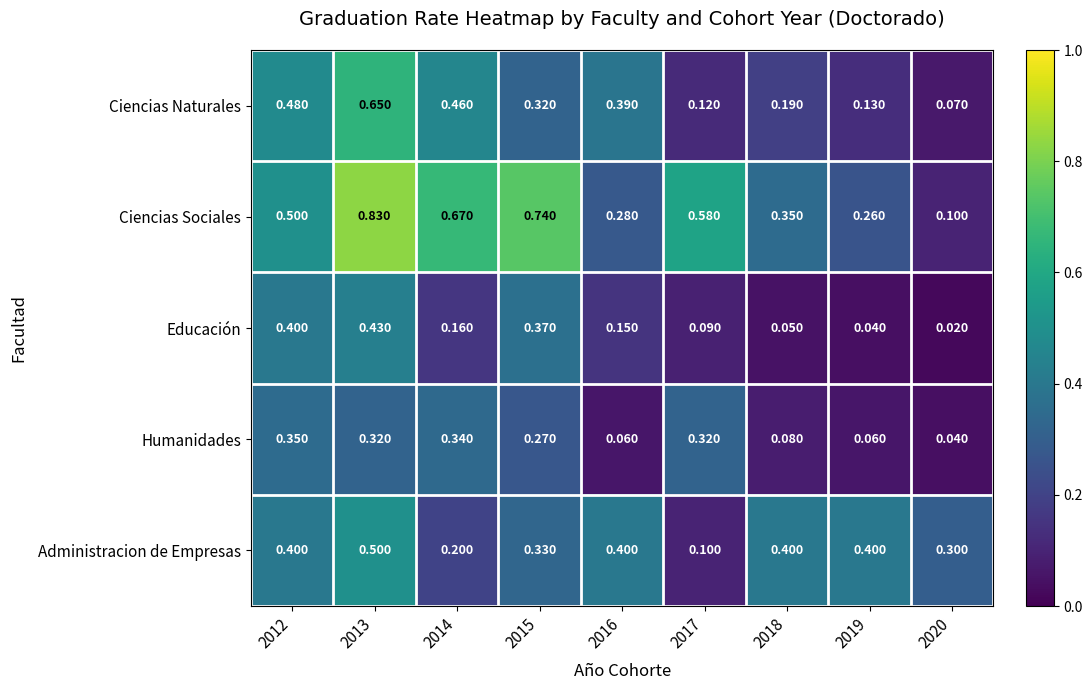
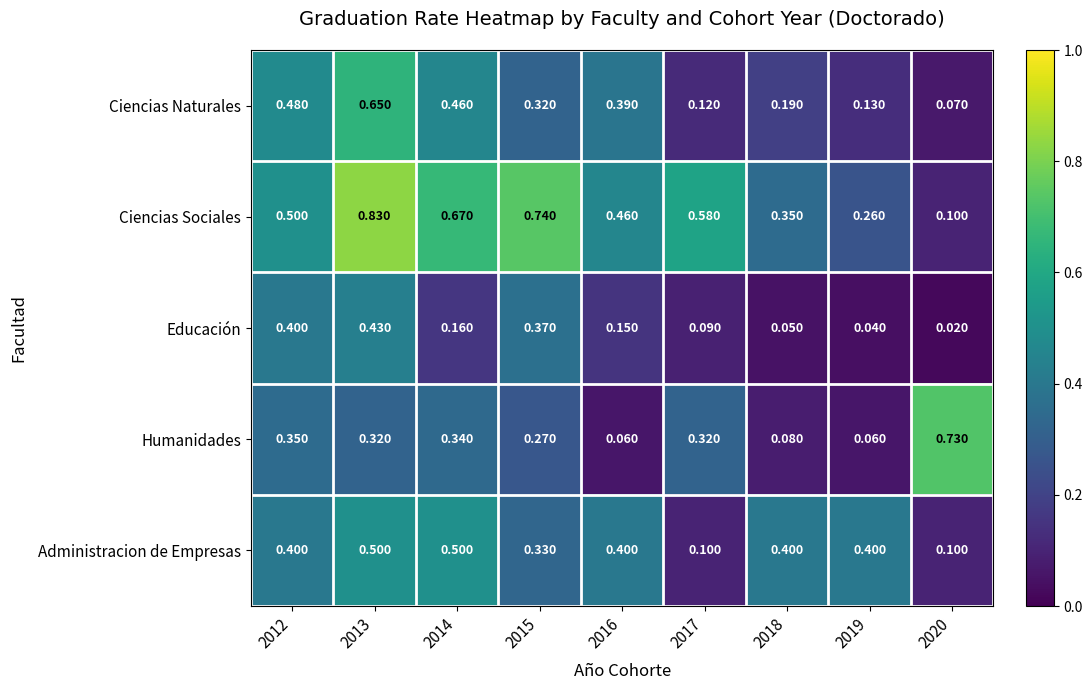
  {
    "Ciencias Naturales": {
      "2012": 0.480,
      "2013": 0.650,
      "2014": 0.460,
      "2015": 0.320,
      "2016": 0.390,
      "2017": 0.120,
      "2018": 0.190,
      "2019": 0.130,
      "2020": 0.070
    },
    "Ciencias Sociales": {
      "2012": 0.500,
      "2013": 0.830,
      "2014": 0.670,
      "2015": 0.740,
-     "2016": 0.280,
+     "2016": 0.460,
      "2017": 0.580,
      "2018": 0.350,
      "2019": 0.260,
      "2020": 0.100
    },
    "Educación": {
      "2012": 0.400,
      "2013": 0.430,
      "2014": 0.160,
      "2015": 0.370,
      "2016": 0.150,
      "2017": 0.090,
      "2018": 0.050,
      "2019": 0.040,
      "2020": 0.020
    },
    "Humanidades": {
      "2012": 0.350,
      "2013": 0.320,
      "2014": 0.340,
      "2015": 0.270,
      "2016": 0.060,
      "2017": 0.320,
      "2018": 0.080,
      "2019": 0.060,
-     "2020": 0.040
+     "2020": 0.730
    },
    "Administracion de Empresas": {
      "2012": 0.400,
      "2013": 0.500,
-     "2014": 0.200,
+     "2014": 0.500,
      "2015": 0.330,
      "2016": 0.400,
      "2017": 0.100,
      "2018": 0.400,
      "2019": 0.400,
-     "2020": 0.300
+     "2020": 0.100
    }
  }
